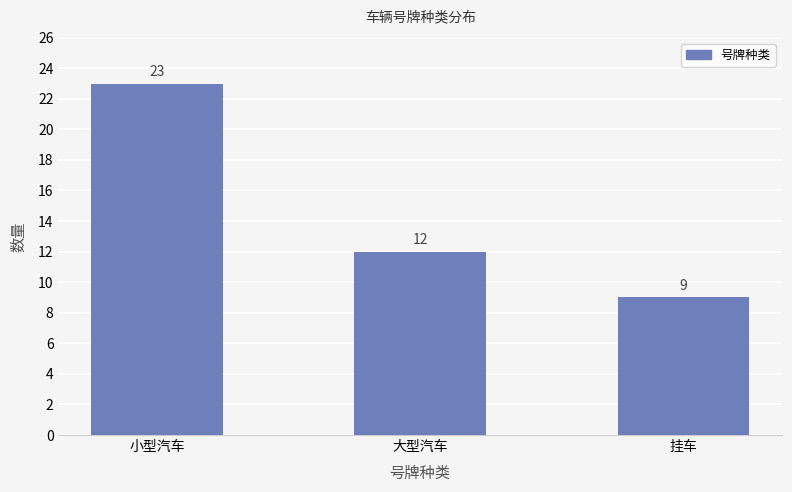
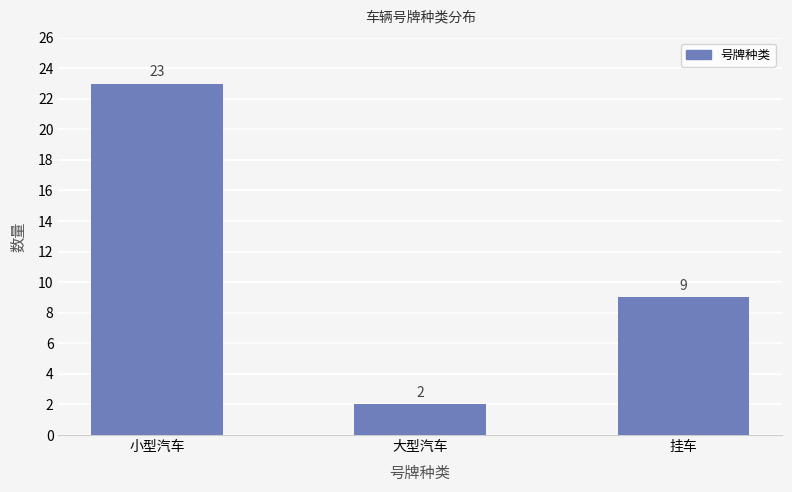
  {
    "小型汽车": 23,
-   "大型汽车": 12,
+   "大型汽车": 2,
    "挂车": 9
  }
